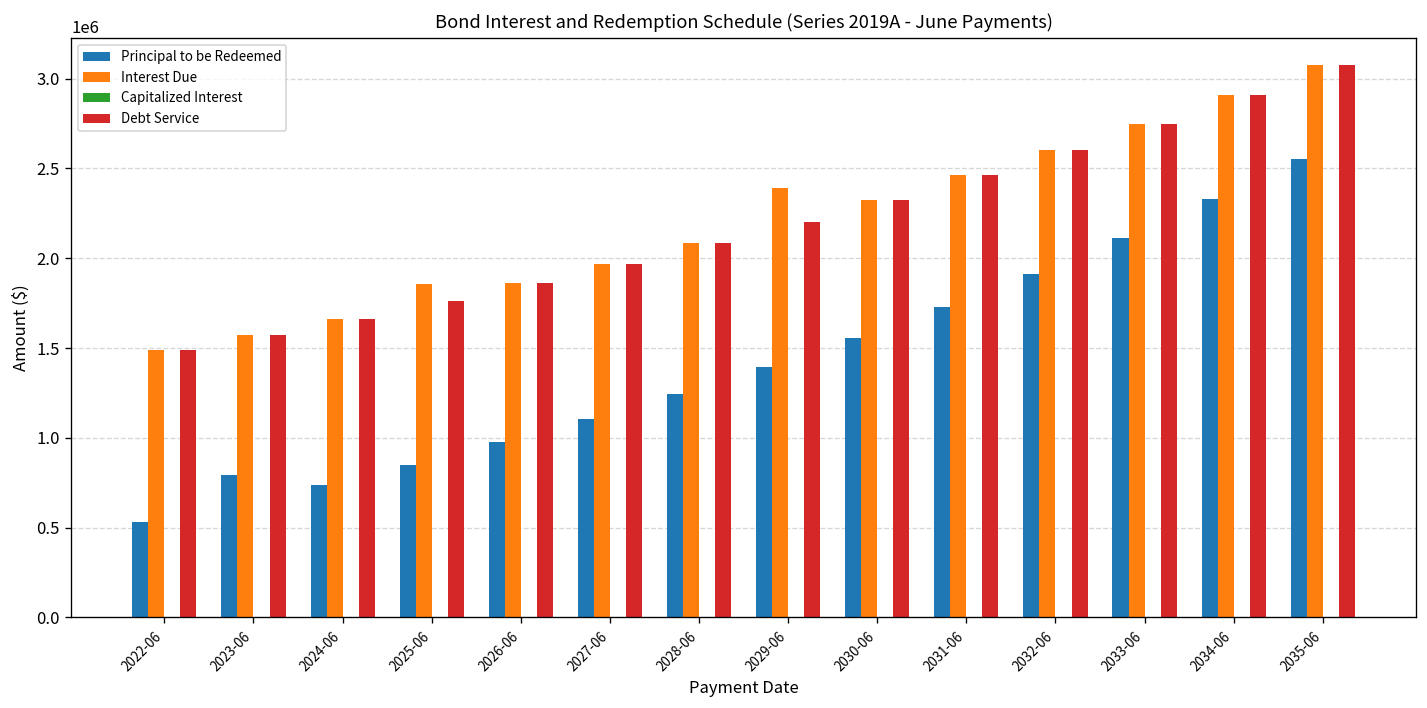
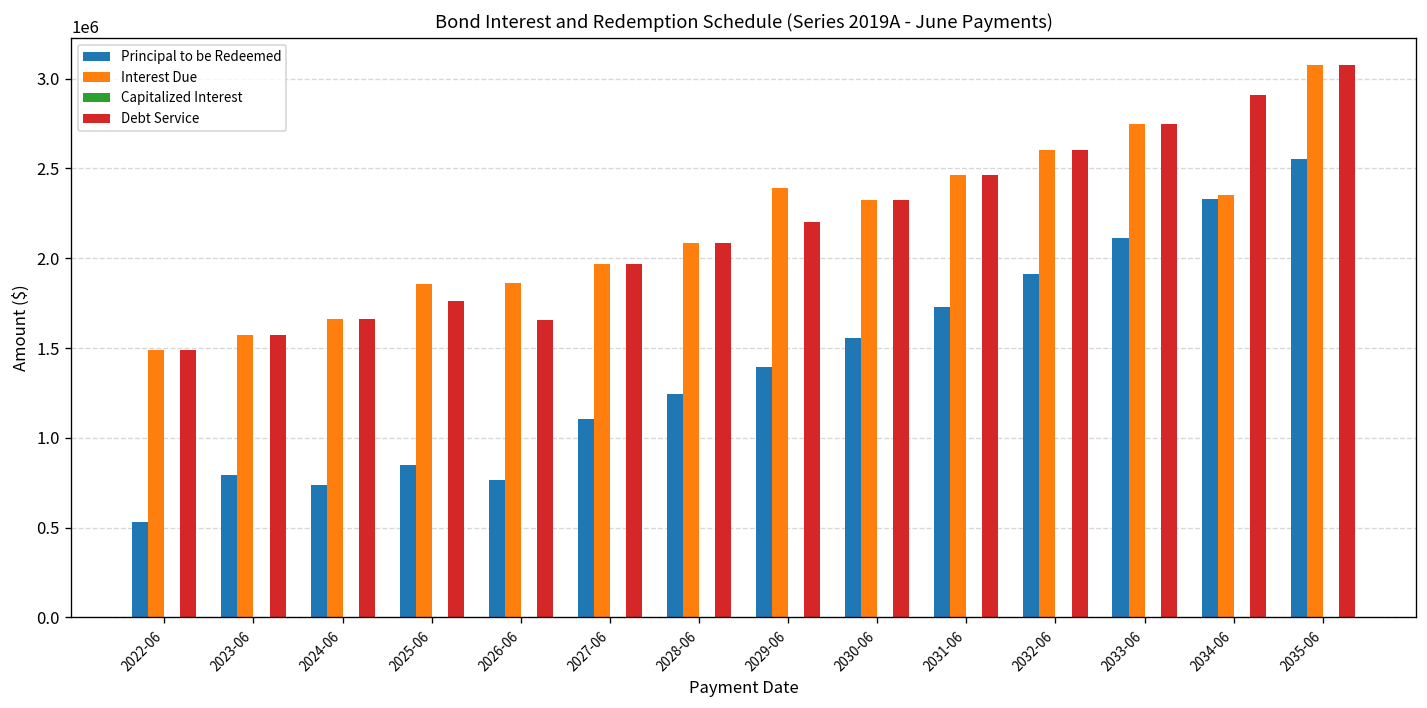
  {
    "Principal to be Redeemed": {
      "2022-06": 530000,
      "2023-06": 800000,
      "2024-06": 740000,
      "2025-06": 850000,
-     "2026-06": 980000,
+     "2026-06": 760000,
      "2027-06": 1110000,
      "2028-06": 1250000,
      "2029-06": 1400000,
      "2030-06": 1560000,
      "2031-06": 1730000,
      "2032-06": 1920000,
      "2033-06": 2120000,
      "2034-06": 2330000,
      "2035-06": 2560000
    },
    "Interest Due": {
      "2022-06": 1490000,
      "2023-06": 1580000,
      "2024-06": 1660000,
      "2025-06": 1860000,
      "2026-06": 1860000,
      "2027-06": 1970000,
      "2028-06": 2080000,
      "2029-06": 2390000,
      "2030-06": 2330000,
      "2031-06": 2460000,
      "2032-06": 2600000,
      "2033-06": 2750000,
-     "2034-06": 2910000,
+     "2034-06": 2350000,
      "2035-06": 3070000
    },
    "Capitalized Interest": {
      "2022-06": 0,
      "2023-06": 0,
      "2024-06": 0,
      "2025-06": 0,
      "2026-06": 0,
      "2027-06": 0,
      "2028-06": 0,
      "2029-06": 0,
      "2030-06": 0,
      "2031-06": 0,
      "2032-06": 0,
      "2033-06": 0,
      "2034-06": 0,
      "2035-06": 0
    },
    "Debt Service": {
      "2022-06": 1490000,
      "2023-06": 1580000,
      "2024-06": 1660000,
      "2025-06": 1760000,
-     "2026-06": 1860000,
+     "2026-06": 1660000,
      "2027-06": 1970000,
      "2028-06": 2080000,
      "2029-06": 2200000,
      "2030-06": 2330000,
      "2031-06": 2460000,
      "2032-06": 2600000,
      "2033-06": 2750000,
      "2034-06": 2910000,
      "2035-06": 3070000
    }
  }
